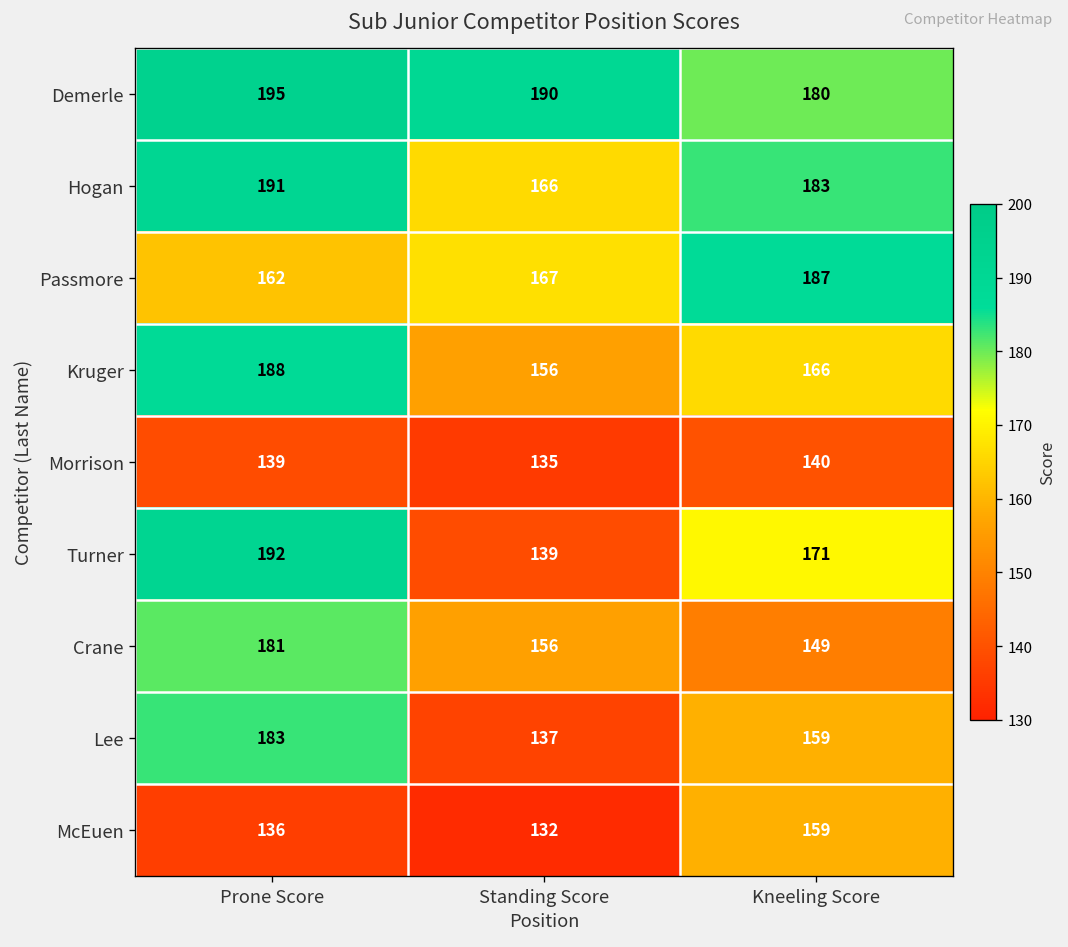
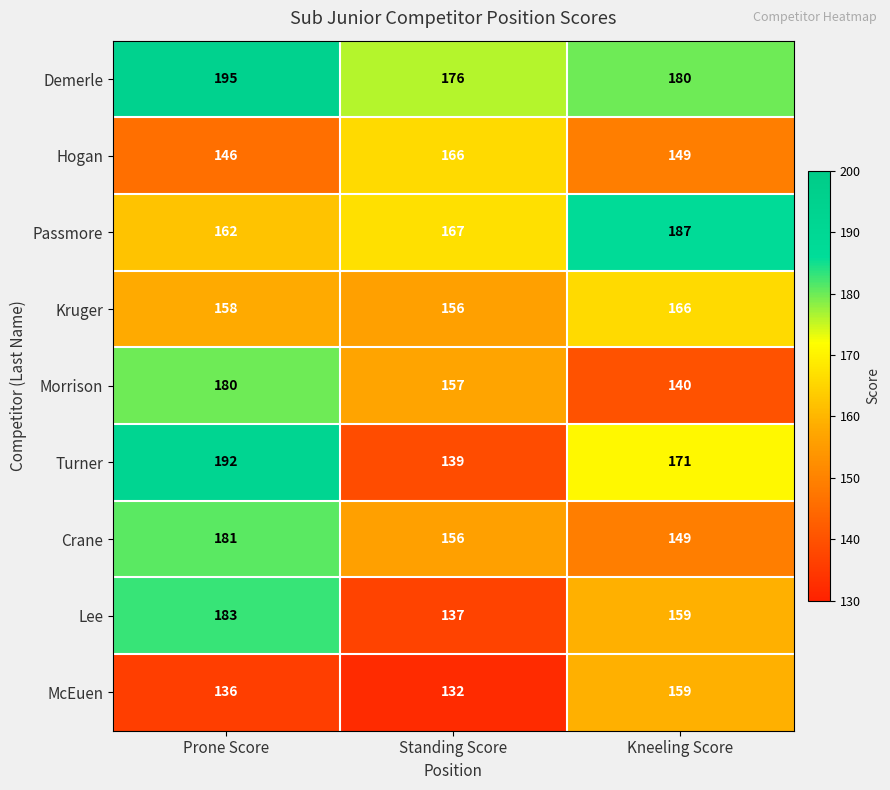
  {
    "Demerle": {
      "Prone Score": 195,
-     "Standing Score": 190,
+     "Standing Score": 176,
      "Kneeling Score": 180
    },
    "Hogan": {
-     "Prone Score": 191,
+     "Prone Score": 146,
      "Standing Score": 166,
-     "Kneeling Score": 183
+     "Kneeling Score": 149
    },
    "Passmore": {
      "Prone Score": 162,
      "Standing Score": 167,
      "Kneeling Score": 187
    },
    "Kruger": {
-     "Prone Score": 188,
+     "Prone Score": 158,
      "Standing Score": 156,
      "Kneeling Score": 166
    },
    "Morrison": {
-     "Prone Score": 139,
-     "Standing Score": 135,
+     "Prone Score": 180,
+     "Standing Score": 157,
      "Kneeling Score": 140
    },
    "Turner": {
      "Prone Score": 192,
      "Standing Score": 139,
      "Kneeling Score": 171
    },
    "Crane": {
      "Prone Score": 181,
      "Standing Score": 156,
      "Kneeling Score": 149
    },
    "Lee": {
      "Prone Score": 183,
      "Standing Score": 137,
      "Kneeling Score": 159
    },
    "McEuen": {
      "Prone Score": 136,
      "Standing Score": 132,
      "Kneeling Score": 159
    }
  }
